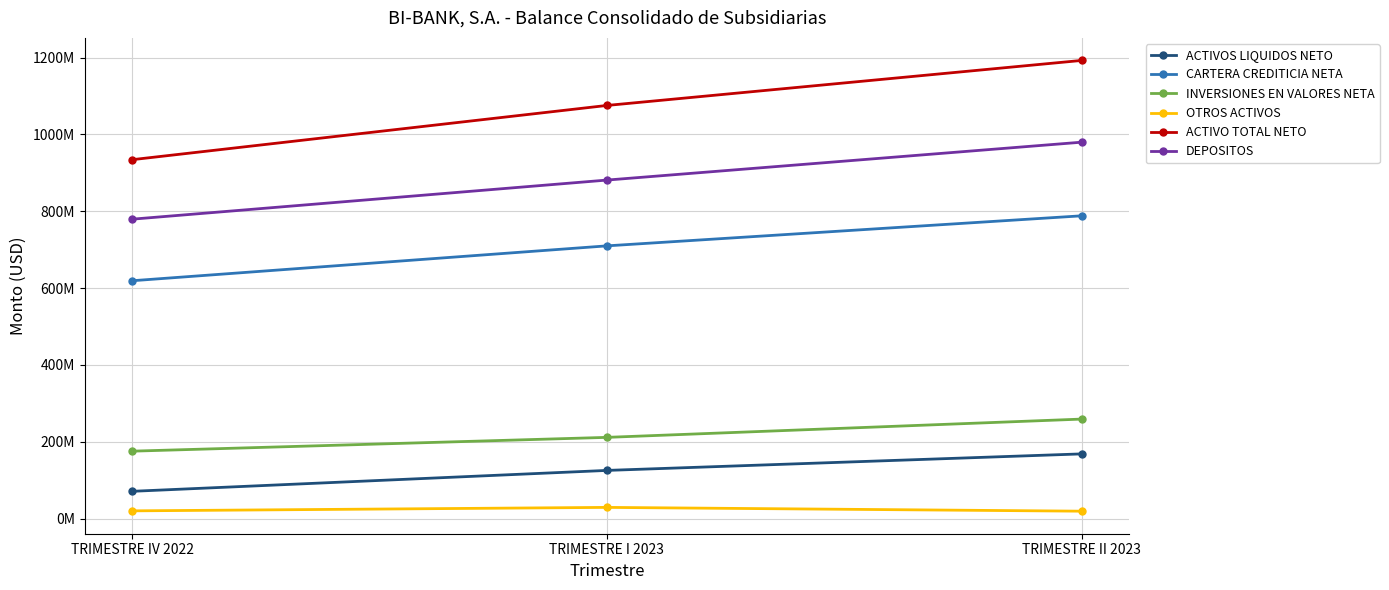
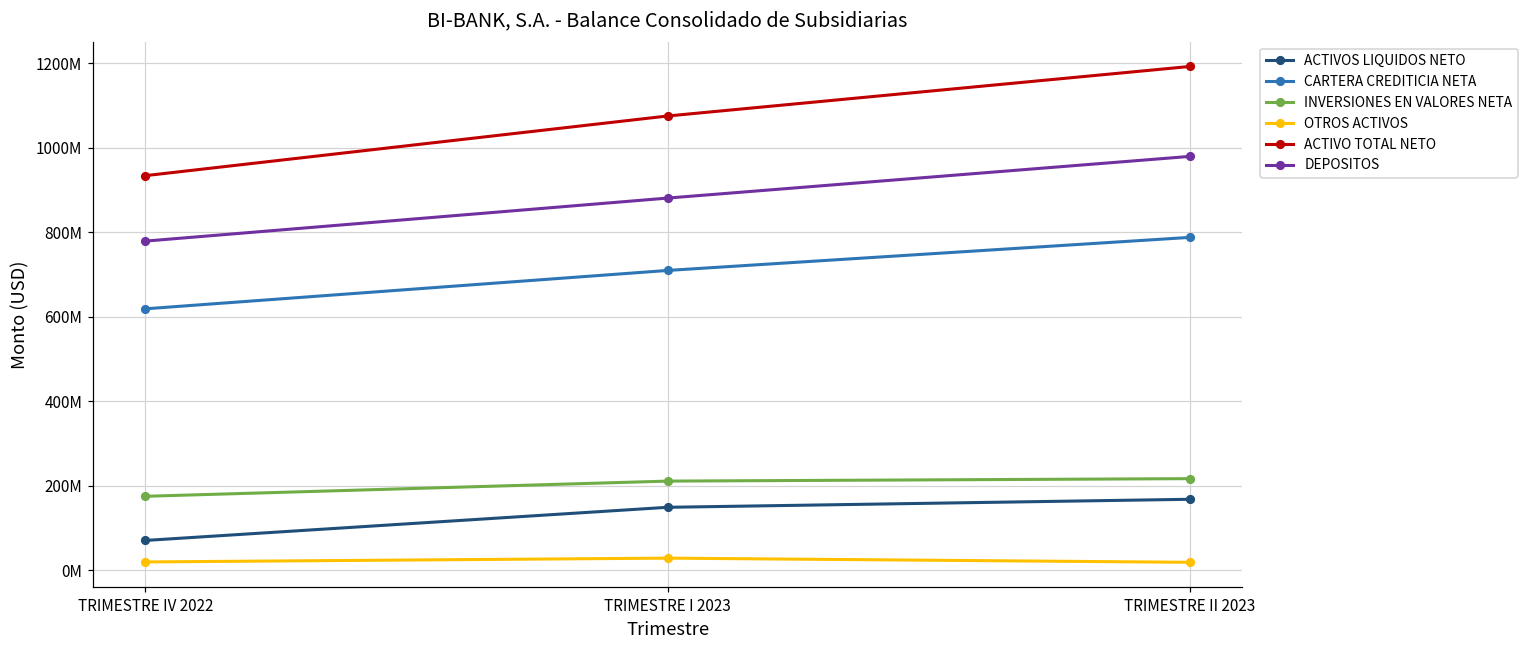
  {
    "ACTIVOS LIQUIDOS NETO": {
      "TRIMESTRE IV 2022": 70000000,
-     "TRIMESTRE I 2023": 130000000,
+     "TRIMESTRE I 2023": 150000000,
      "TRIMESTRE II 2023": 170000000
    },
    "CARTERA CREDITICIA NETA": {
      "TRIMESTRE IV 2022": 620000000,
      "TRIMESTRE I 2023": 710000000,
      "TRIMESTRE II 2023": 790000000
    },
    "INVERSIONES EN VALORES NETA": {
      "TRIMESTRE IV 2022": 180000000,
      "TRIMESTRE I 2023": 210000000,
-     "TRIMESTRE II 2023": 260000000
+     "TRIMESTRE II 2023": 220000000
    },
    "OTROS ACTIVOS": {
      "TRIMESTRE IV 2022": 20000000,
      "TRIMESTRE I 2023": 30000000,
      "TRIMESTRE II 2023": 20000000
    },
    "ACTIVO TOTAL NETO": {
      "TRIMESTRE IV 2022": 930000000,
      "TRIMESTRE I 2023": 1080000000,
      "TRIMESTRE II 2023": 1190000000
    },
    "DEPOSITOS": {
      "TRIMESTRE IV 2022": 780000000,
      "TRIMESTRE I 2023": 880000000,
      "TRIMESTRE II 2023": 980000000
    }
  }
